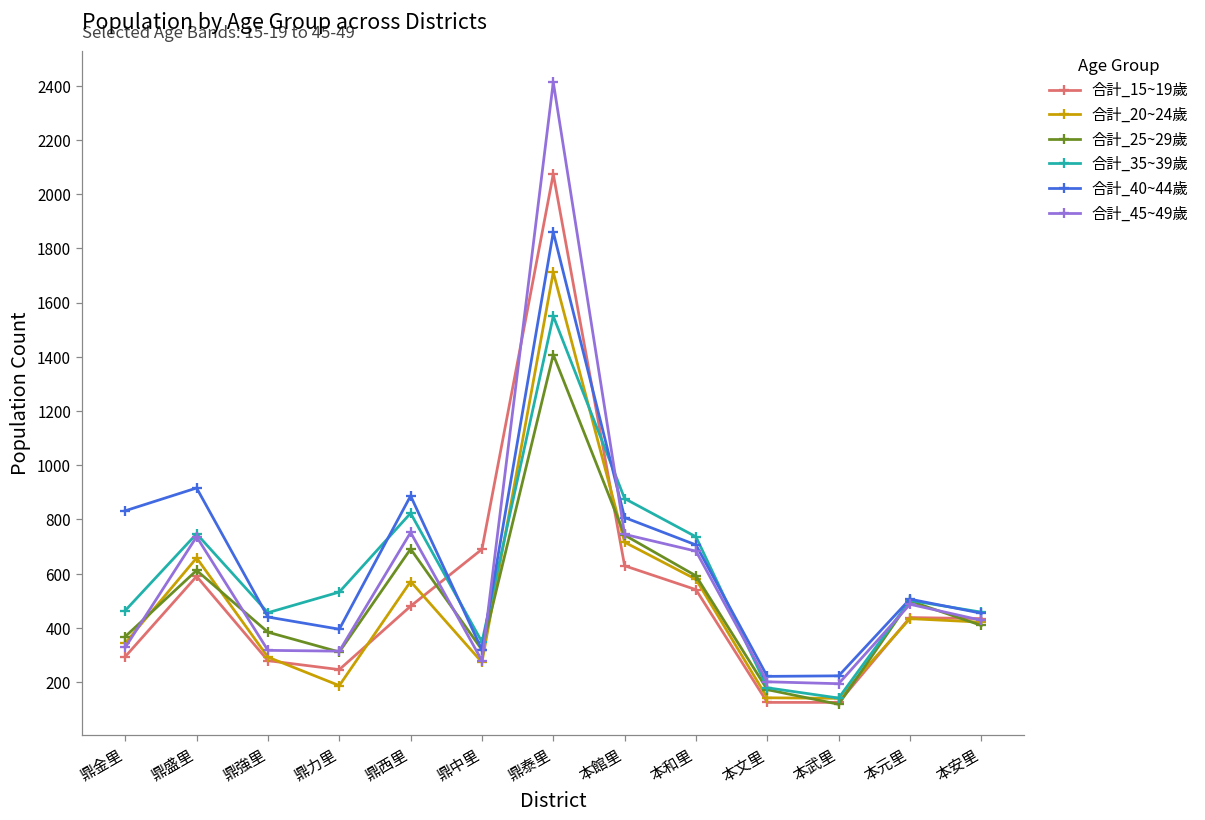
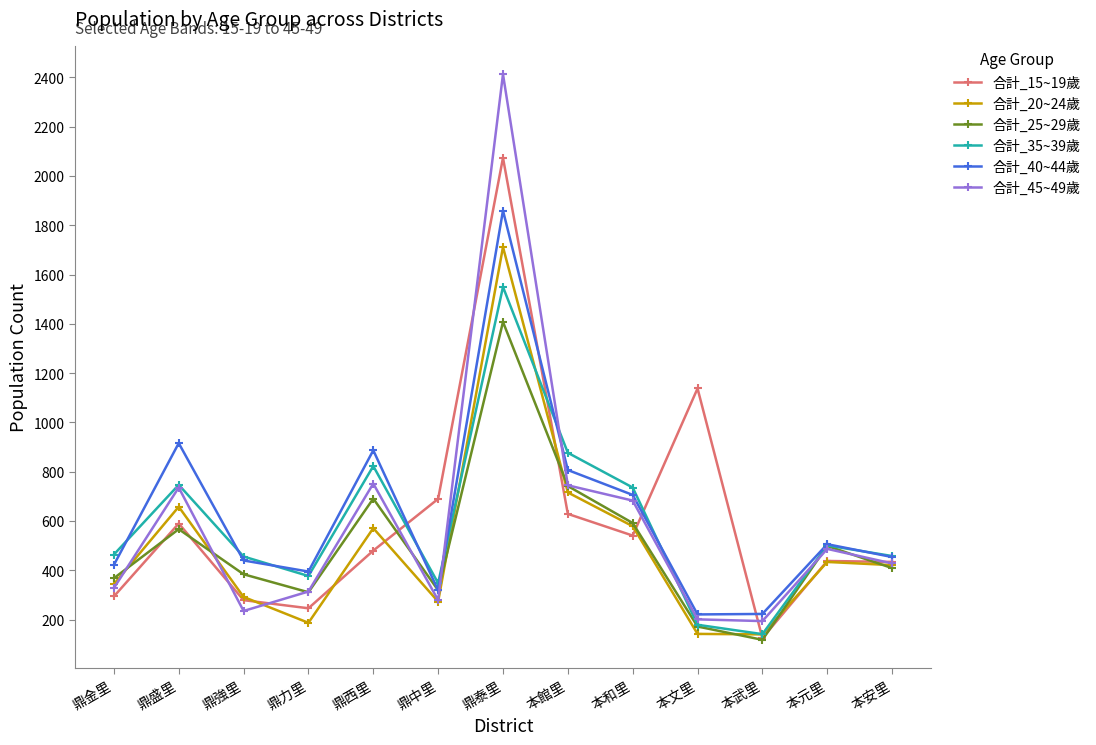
  {
    "合計_15~19歲": {
      "鼎金里": 290,
      "鼎盛里": 590,
      "鼎強里": 280,
      "鼎力里": 250,
      "鼎西里": 480,
      "鼎中里": 690,
      "鼎泰里": 2070,
      "本館里": 630,
      "本和里": 540,
-     "本文里": 130
+     "本文里": 1140
    },
    "合計_20~24歲": {
      "鼎金里": 340,
      "鼎盛里": 660,
      "鼎強里": 290,
      "鼎力里": 190,
      "鼎西里": 570,
      "鼎泰里": 1710,
      "本館里": 720,
      "本和里": 580,
      "本文里": 140
    },
    "合計_25~29歲": {
      "鼎金里": 370,
-     "鼎盛里": 610,
+     "鼎盛里": 570,
      "鼎強里": 380,
      "鼎西里": 690,
      "鼎泰里": 1410,
      "本和里": 590,
      "本安里": 410
    },
    "合計_35~39歲": {
      "鼎金里": 460,
      "鼎盛里": 750,
      "鼎強里": 460,
-     "鼎力里": 530,
+     "鼎力里": 380,
      "鼎西里": 820,
      "鼎中里": 350,
      "鼎泰里": 1550,
      "本館里": 880,
      "本和里": 740
    },
    "合計_40~44歲": {
-     "鼎金里": 830,
+     "鼎金里": 420,
      "鼎盛里": 920,
      "鼎強里": 440,
      "鼎力里": 400,
      "鼎西里": 890,
      "鼎泰里": 1860,
      "本館里": 810,
      "本和里": 710,
      "本文里": 220,
      "本武里": 220
    },
    "合計_45~49歲": {
      "鼎金里": 330,
      "鼎盛里": 740,
-     "鼎強里": 320,
+     "鼎強里": 240,
      "鼎西里": 750,
      "鼎泰里": 2410,
      "本和里": 680,
      "本文里": 200,
      "本武里": 190,
      "本元里": 490
    }
  }
